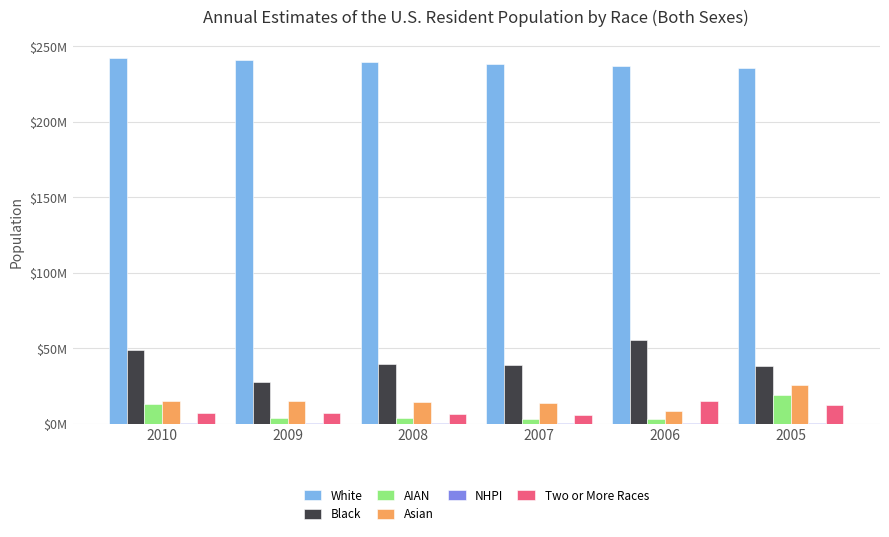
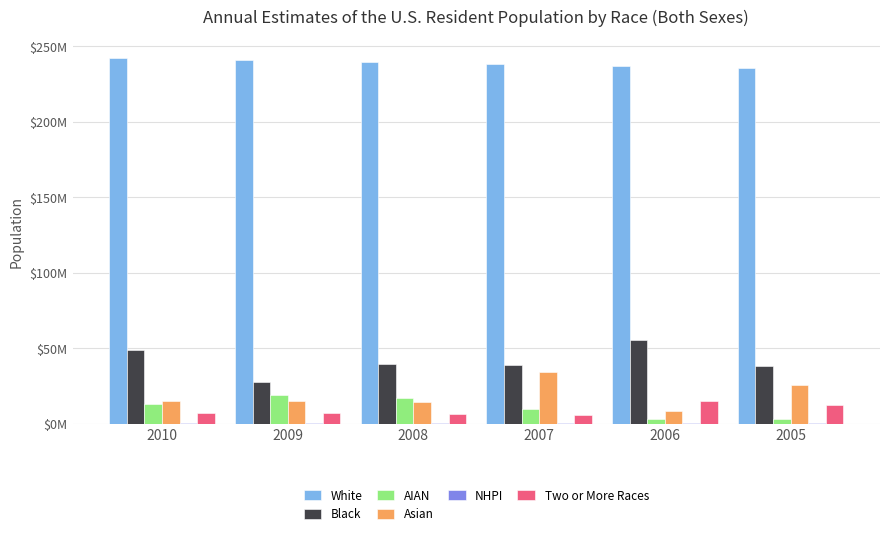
  {
    "Black": {
      "2010": "$49000000",
      "2009": "$28000000",
      "2008": "$39000000",
      "2007": "$39000000",
      "2006": "$56000000",
      "2005": "$38000000"
    },
    "AIAN": {
      "2010": "$13000000",
-     "2009": "$4000000",
-     "2008": "$4000000",
-     "2007": "$3000000",
+     "2009": "$19000000",
+     "2008": "$17000000",
+     "2007": "$10000000",
      "2006": "$3000000",
-     "2005": "$19000000"
+     "2005": "$3000000"
    },
    "Asian": {
      "2010": "$15000000",
      "2009": "$15000000",
      "2008": "$14000000",
-     "2007": "$14000000",
+     "2007": "$34000000",
      "2006": "$8000000",
      "2005": "$26000000"
    },
    "Two or More Races": {
      "2010": "$7000000",
      "2009": "$7000000",
      "2008": "$6000000",
      "2007": "$6000000",
      "2006": "$15000000",
      "2005": "$12000000"
    }
  }
